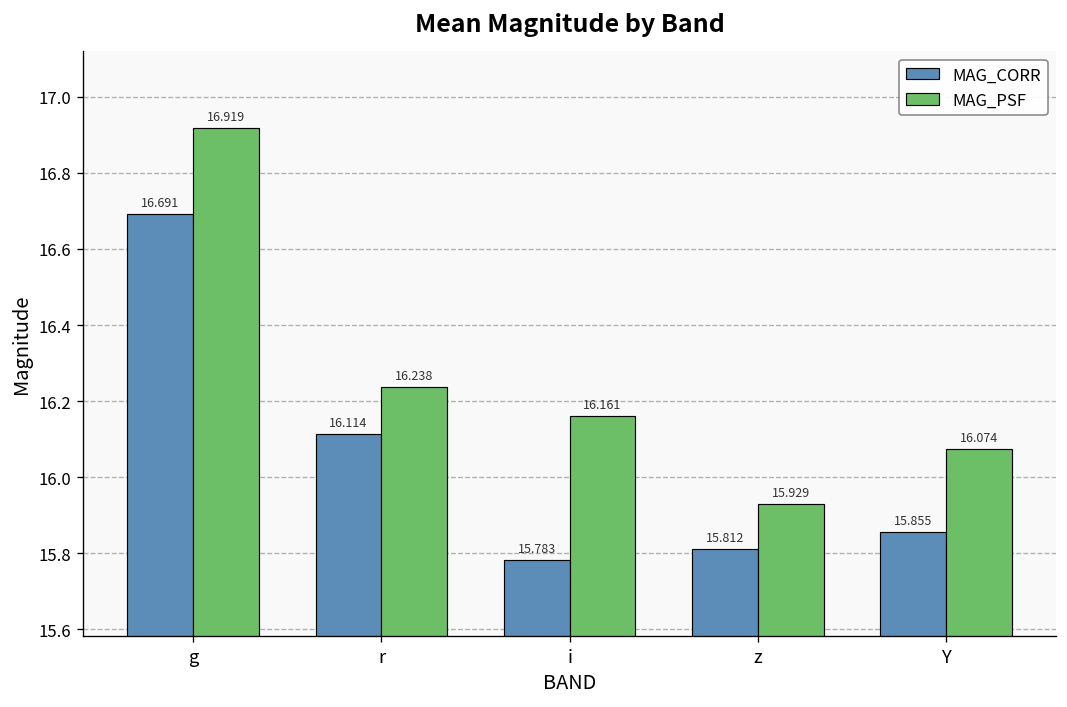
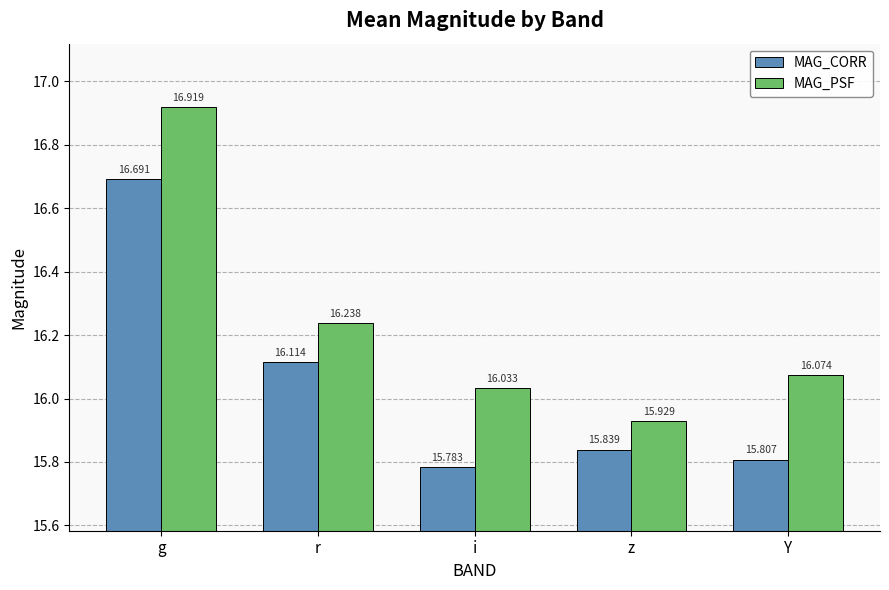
  {
    "MAG_CORR": {
      "g": 16.691,
      "r": 16.114,
      "i": 15.783,
-     "z": 15.812,
-     "Y": 15.855
+     "z": 15.839,
+     "Y": 15.807
    },
    "MAG_PSF": {
      "g": 16.919,
      "r": 16.238,
-     "i": 16.161,
+     "i": 16.033,
      "z": 15.929,
      "Y": 16.074
    }
  }
